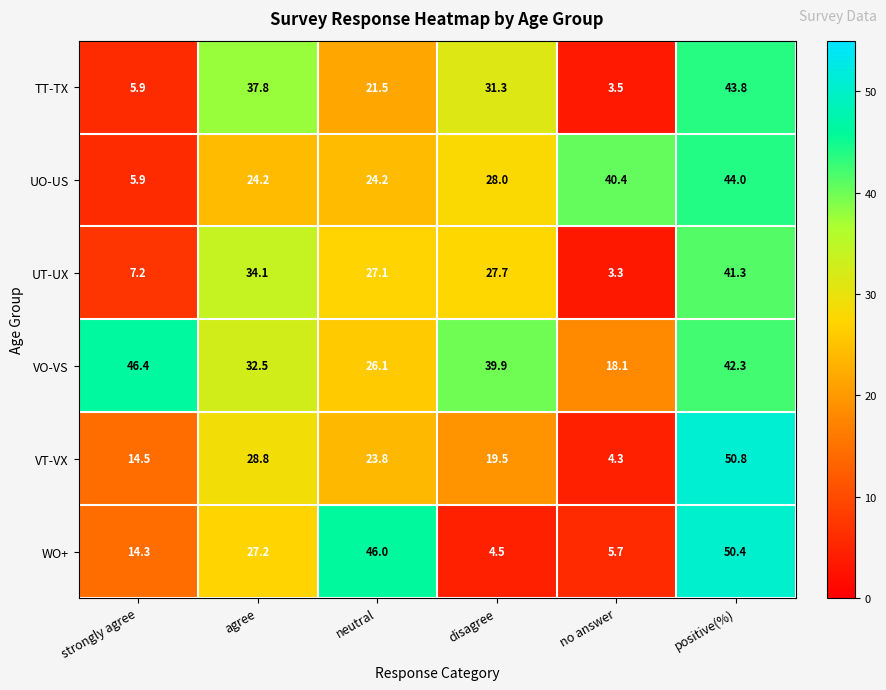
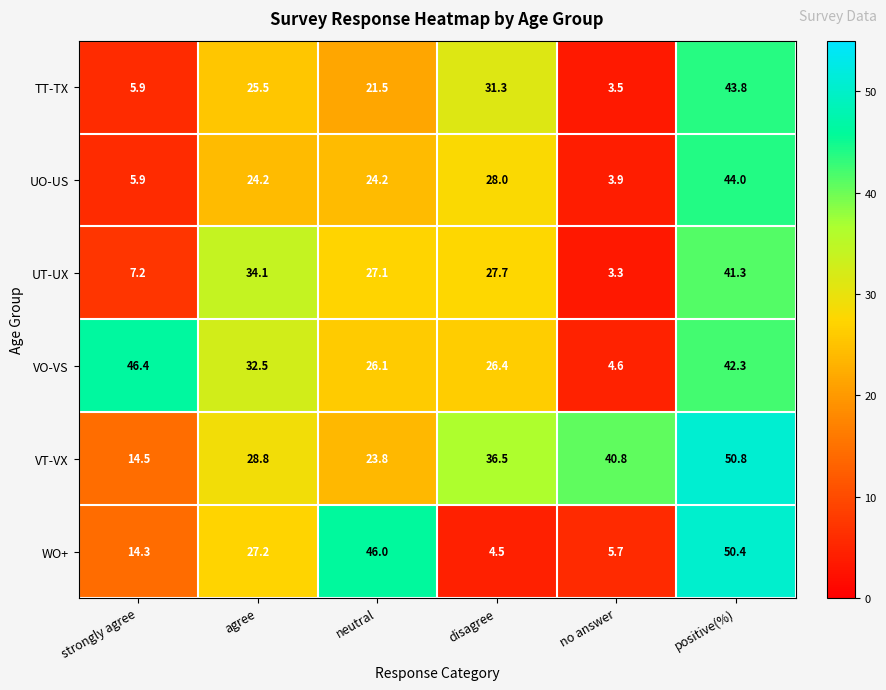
  {
    "TT-TX": {
      "strongly agree": 5.9,
-     "agree": 37.8,
+     "agree": 25.5,
      "neutral": 21.5,
      "disagree": 31.3,
      "no answer": 3.5,
      "positive(%)": 43.8
    },
    "UO-US": {
      "strongly agree": 5.9,
      "agree": 24.2,
      "neutral": 24.2,
      "disagree": 28.0,
-     "no answer": 40.4,
+     "no answer": 3.9,
      "positive(%)": 44.0
    },
    "UT-UX": {
      "strongly agree": 7.2,
      "agree": 34.1,
      "neutral": 27.1,
      "disagree": 27.7,
      "no answer": 3.3,
      "positive(%)": 41.3
    },
    "VO-VS": {
      "strongly agree": 46.4,
      "agree": 32.5,
      "neutral": 26.1,
-     "disagree": 39.9,
-     "no answer": 18.1,
+     "disagree": 26.4,
+     "no answer": 4.6,
      "positive(%)": 42.3
    },
    "VT-VX": {
      "strongly agree": 14.5,
      "agree": 28.8,
      "neutral": 23.8,
-     "disagree": 19.5,
-     "no answer": 4.3,
+     "disagree": 36.5,
+     "no answer": 40.8,
      "positive(%)": 50.8
    },
    "WO+": {
      "strongly agree": 14.3,
      "agree": 27.2,
      "neutral": 46.0,
      "disagree": 4.5,
      "no answer": 5.7,
      "positive(%)": 50.4
    }
  }
